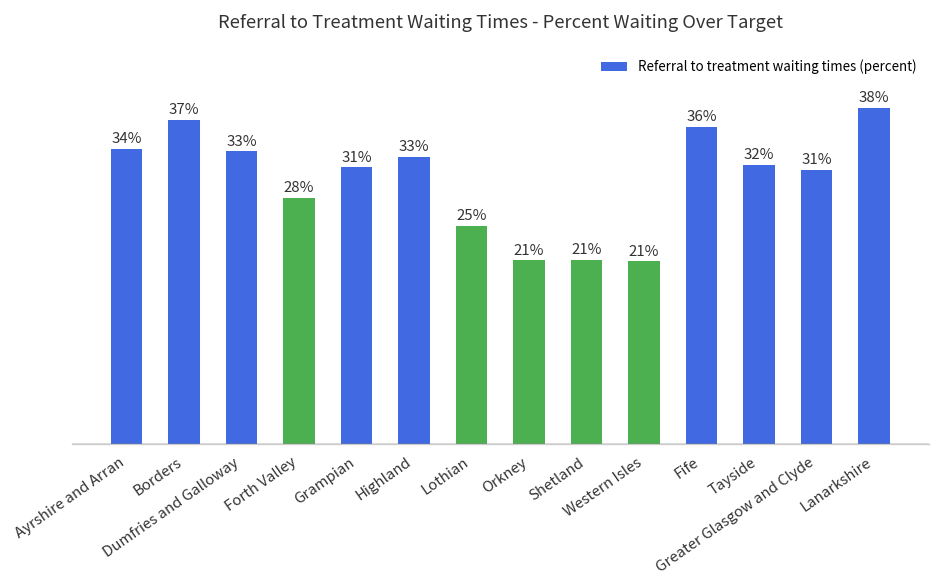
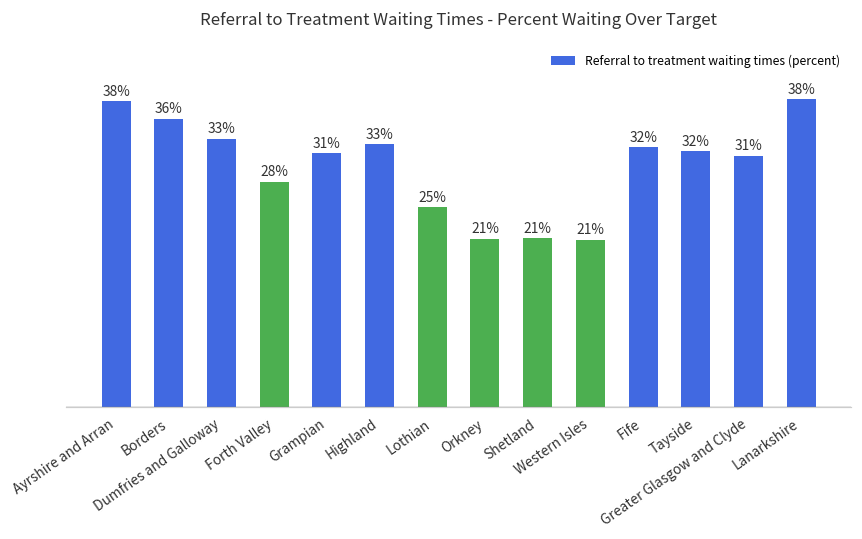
  {
-   "Ayrshire and Arran": "34%",
-   "Borders": "37%",
+   "Ayrshire and Arran": "38%",
+   "Borders": "36%",
    "Dumfries and Galloway": "33%",
    "Forth Valley": "28%",
    "Grampian": "31%",
    "Highland": "33%",
    "Lothian": "25%",
    "Orkney": "21%",
    "Shetland": "21%",
    "Western Isles": "21%",
-   "Fife": "36%",
+   "Fife": "32%",
    "Tayside": "32%",
    "Greater Glasgow and Clyde": "31%",
    "Lanarkshire": "38%"
  }
